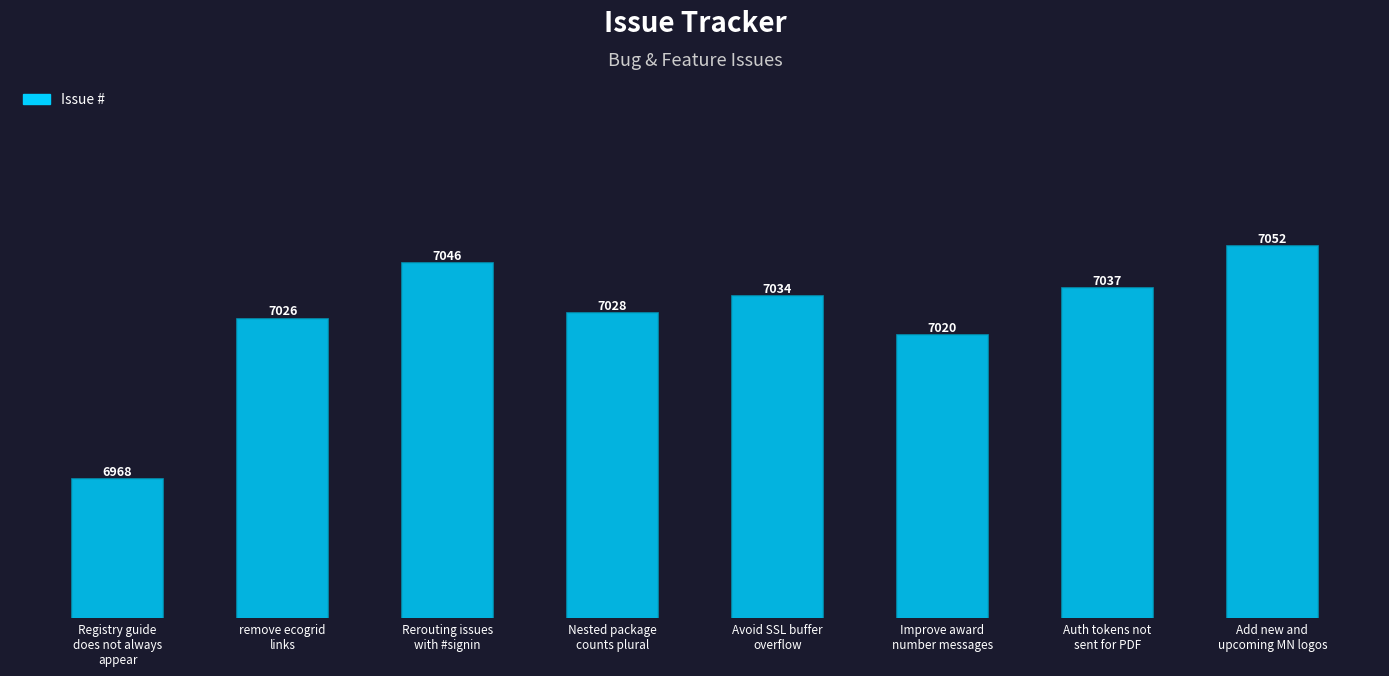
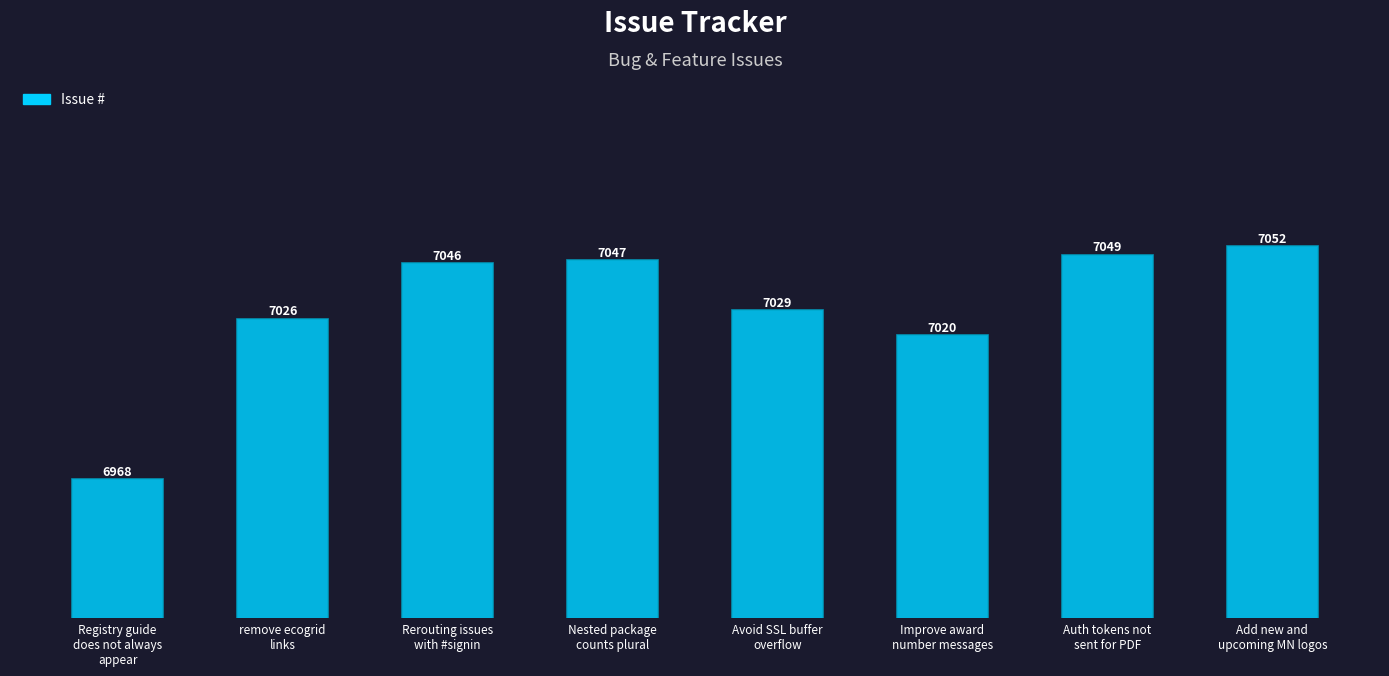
  {
    "Registry guide does not always appear": 6968,
    "remove ecogrid links": 7026,
    "Rerouting issues with #signin": 7046,
-   "Nested package counts plural": 7028,
-   "Avoid SSL buffer overflow": 7034,
+   "Nested package counts plural": 7047,
+   "Avoid SSL buffer overflow": 7029,
    "Improve award number messages": 7020,
-   "Auth tokens not sent for PDF": 7037,
+   "Auth tokens not sent for PDF": 7049,
    "Add new and upcoming MN logos": 7052
  }
